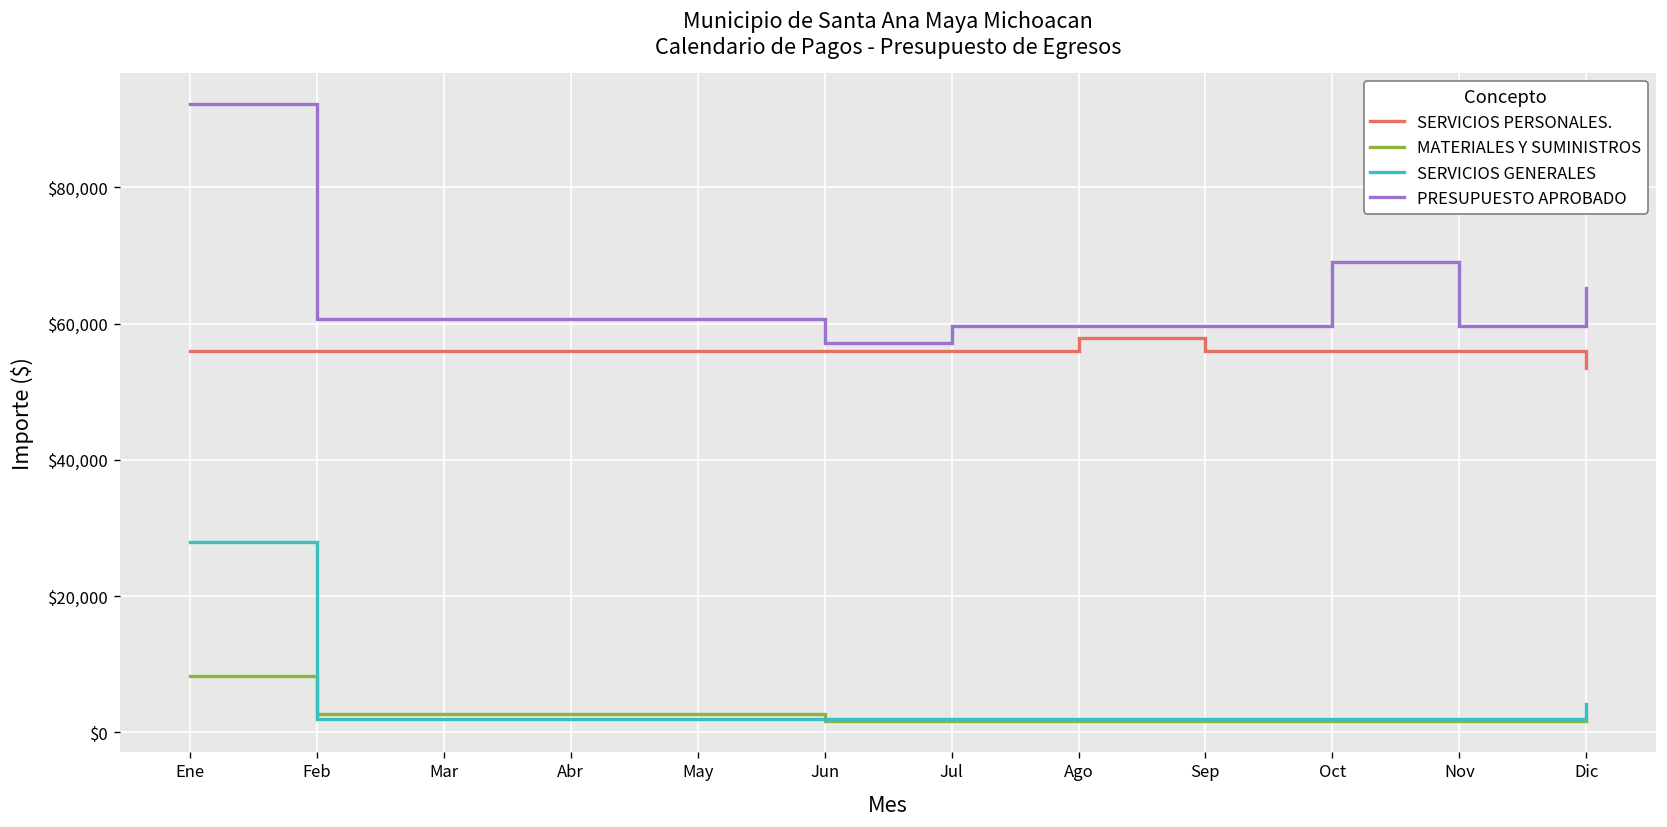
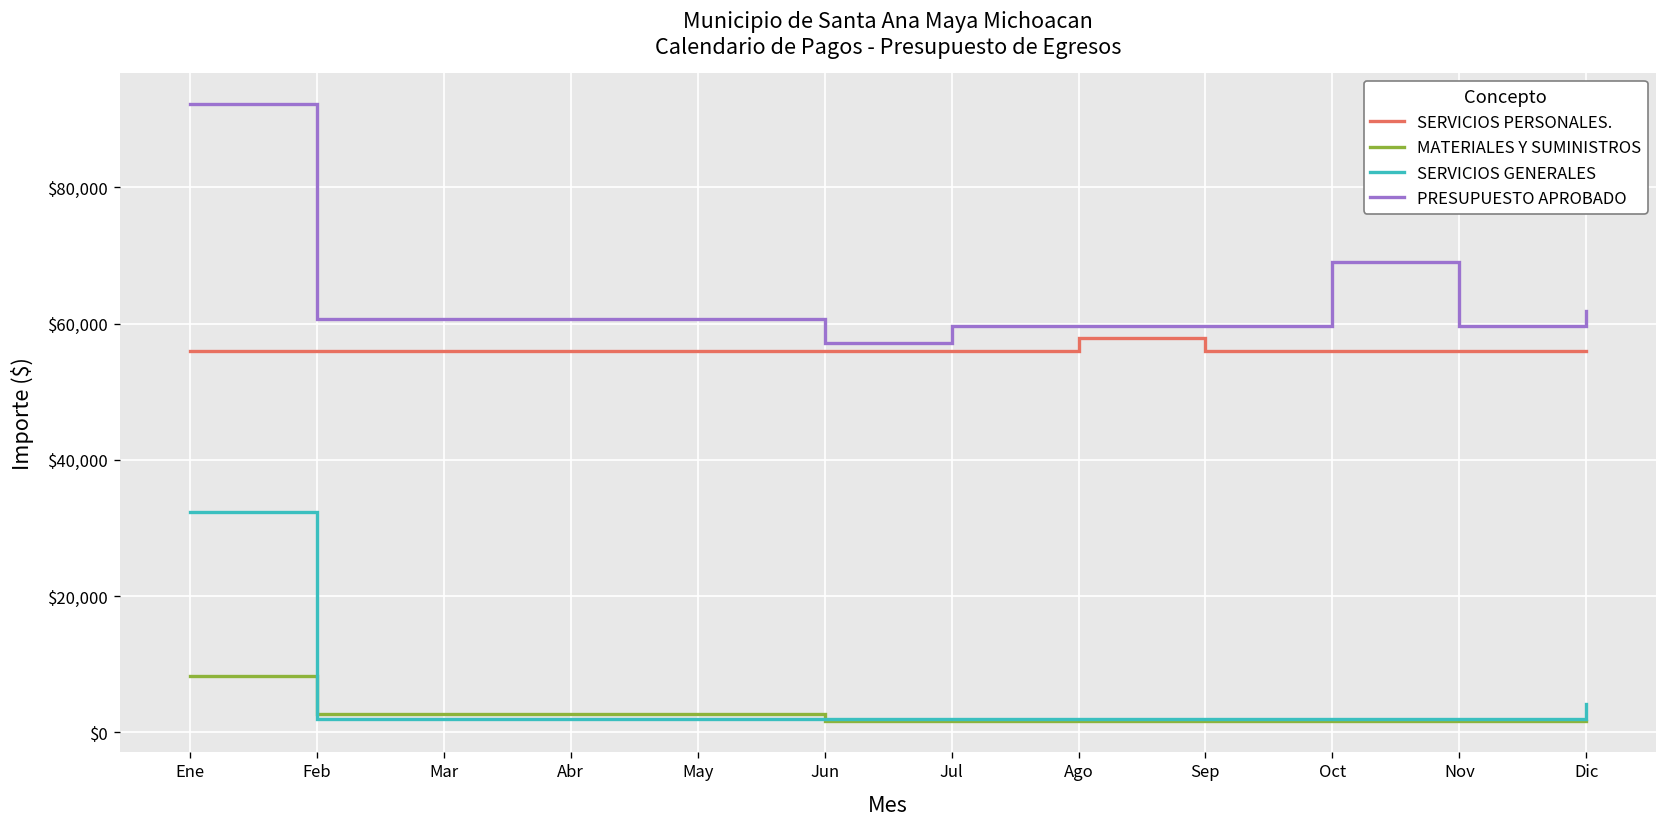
  {
    "SERVICIOS PERSONALES.": {
      "Ene": "$56,000",
      "Feb": "$56,000",
      "Mar": "$56,000",
      "Abr": "$56,000",
      "May": "$56,000",
      "Jun": "$56,000",
      "Jul": "$56,000",
      "Ago": "$58,000",
      "Sep": "$56,000",
      "Oct": "$56,000",
      "Nov": "$56,000",
-     "Dic": "$54,000"
+     "Dic": "$56,000"
    },
    "MATERIALES Y SUMINISTROS": {
      "Ene": "$8,000",
      "Feb": "$3,000",
      "Mar": "$3,000",
      "Abr": "$3,000",
      "May": "$3,000",
      "Dic": "$2,000"
    },
    "SERVICIOS GENERALES": {
-     "Ene": "$28,000",
+     "Ene": "$32,000",
      "Feb": "$2,000",
      "Mar": "$2,000",
      "Abr": "$2,000",
      "May": "$2,000",
      "Dic": "$4,000"
    },
    "PRESUPUESTO APROBADO": {
      "Ene": "$92,000",
      "Feb": "$61,000",
      "Mar": "$61,000",
      "Abr": "$61,000",
      "May": "$61,000",
      "Jun": "$57,000",
      "Jul": "$60,000",
      "Ago": "$60,000",
      "Sep": "$60,000",
      "Oct": "$69,000",
      "Nov": "$60,000",
-     "Dic": "$65,000"
+     "Dic": "$62,000"
    }
  }
